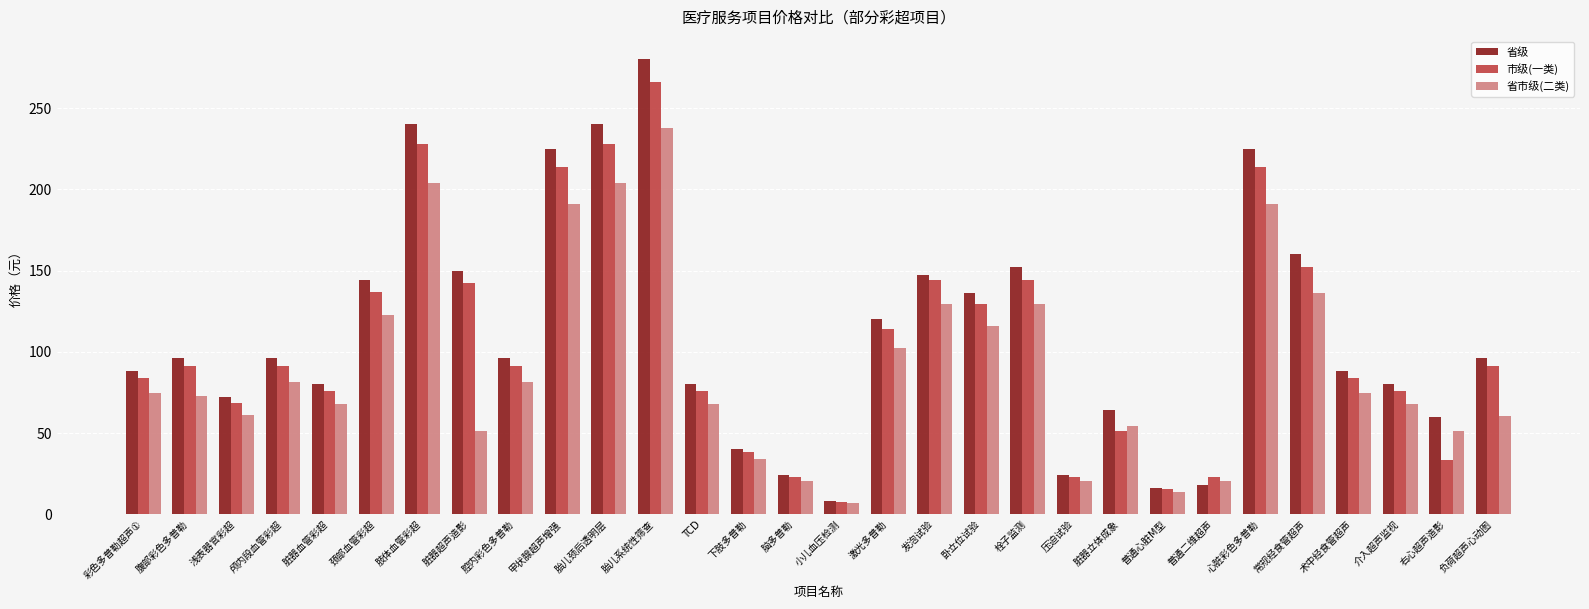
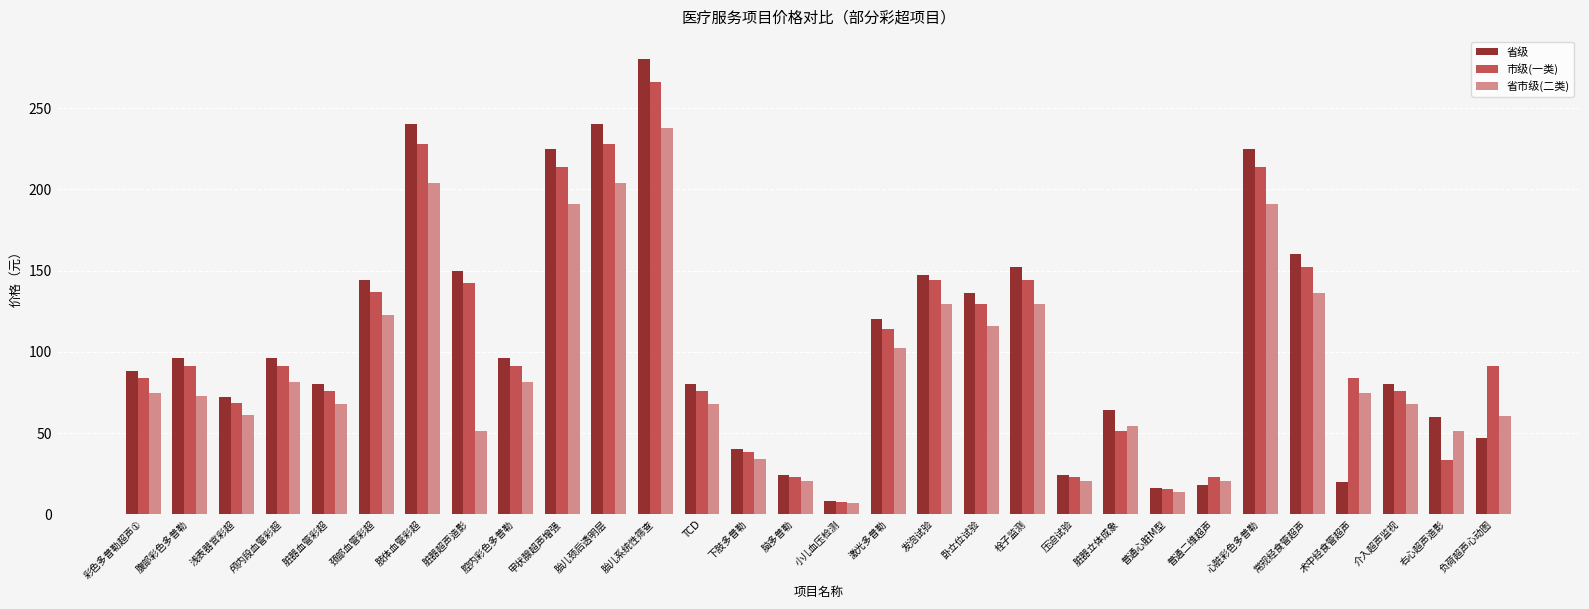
  {
    "省级": {
      "彩色多普勒超声①": 88,
      "腹部彩色多普勒": 96,
      "浅表器官彩超": 72,
      "颅内段血管彩超": 96,
      "脏器血管彩超": 80,
      "颈部血管彩超": 144,
      "肢体血管彩超": 240,
      "脏器超声造影": 150,
      "腔内彩色多普勒": 96,
      "甲状腺超声增强": 225,
      "胎儿颈后透明层": 240,
      "胎儿系统性筛查": 280,
      "TCD": 80,
      "下肢多普勒": 40,
      "脑多普勒": 24,
      "小儿血压检测": 8,
      "激光多普勒": 120,
      "发泡试验": 147,
      "卧立位试验": 136,
      "栓子监测": 152,
      "压迫试验": 24,
      "脏器立体成象": 64,
      "普通心脏M型": 16,
      "普通二维超声": 18,
      "心脏彩色多普勒": 225,
      "常规经食管超声": 160,
-     "术中经食管超声": 88,
+     "术中经食管超声": 20,
      "介入超声监视": 80,
      "右心超声造影": 60,
-     "负荷超声心动图": 96
+     "负荷超声心动图": 47
    },
    "市级(一类)": {
      "彩色多普勒超声①": 84,
      "腹部彩色多普勒": 91,
      "浅表器官彩超": 68,
      "颅内段血管彩超": 91,
      "脏器血管彩超": 76,
      "颈部血管彩超": 137,
      "肢体血管彩超": 228,
      "脏器超声造影": 143,
      "腔内彩色多普勒": 91,
      "甲状腺超声增强": 214,
      "胎儿颈后透明层": 228,
      "胎儿系统性筛查": 266,
      "TCD": 76,
      "下肢多普勒": 38,
      "脑多普勒": 23,
      "小儿血压检测": 8,
      "激光多普勒": 114,
      "发泡试验": 144,
      "卧立位试验": 129,
      "栓子监测": 144,
      "压迫试验": 23,
      "脏器立体成象": 51,
      "普通心脏M型": 15,
      "普通二维超声": 23,
      "心脏彩色多普勒": 214,
      "常规经食管超声": 152,
      "术中经食管超声": 84,
      "介入超声监视": 76,
      "右心超声造影": 33,
      "负荷超声心动图": 91
    },
    "省市级(二类)": {
      "彩色多普勒超声①": 75,
      "腹部彩色多普勒": 73,
      "浅表器官彩超": 61,
      "颅内段血管彩超": 82,
      "脏器血管彩超": 68,
      "颈部血管彩超": 122,
      "肢体血管彩超": 204,
      "脏器超声造影": 51,
      "腔内彩色多普勒": 82,
      "甲状腺超声增强": 191,
      "胎儿颈后透明层": 204,
      "胎儿系统性筛查": 238,
      "TCD": 68,
      "下肢多普勒": 34,
      "脑多普勒": 20,
      "小儿血压检测": 7,
      "激光多普勒": 102,
      "发泡试验": 129,
      "卧立位试验": 116,
      "栓子监测": 129,
      "压迫试验": 20,
      "脏器立体成象": 54,
      "普通心脏M型": 14,
      "普通二维超声": 20,
      "心脏彩色多普勒": 191,
      "常规经食管超声": 136,
      "术中经食管超声": 75,
      "介入超声监视": 68,
      "右心超声造影": 51,
      "负荷超声心动图": 60
    }
  }
